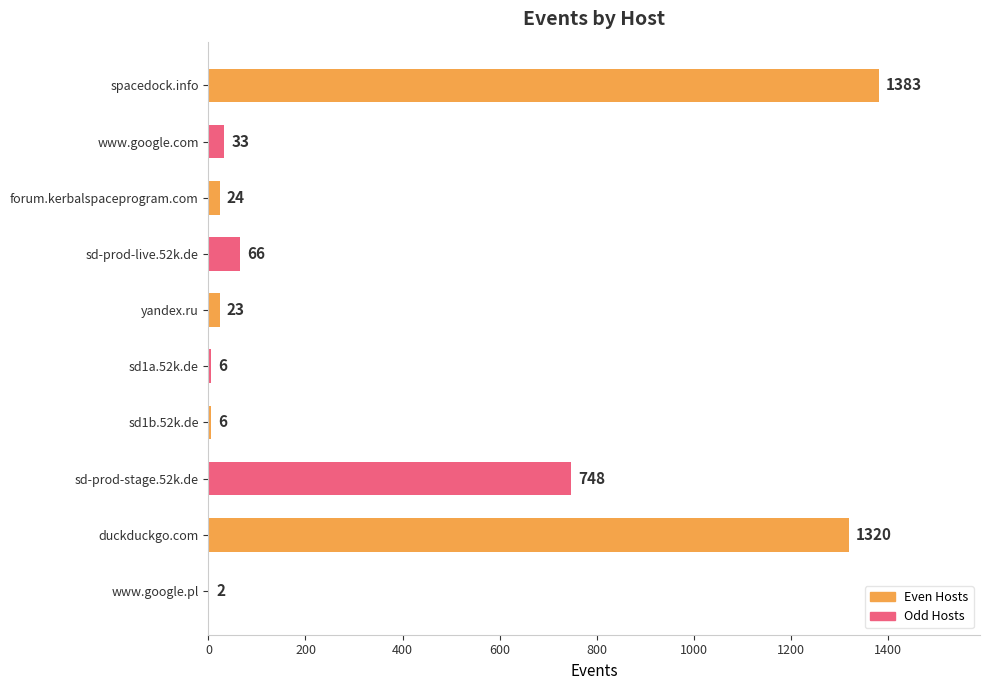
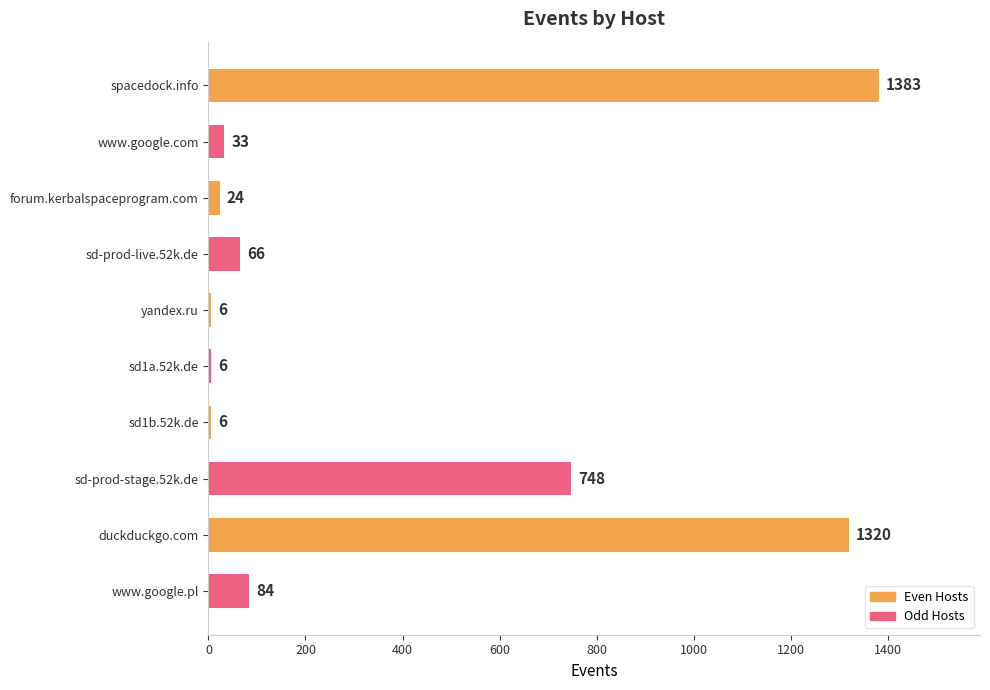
  {
    "spacedock.info": 1383,
    "www.google.com": 33,
    "forum.kerbalspaceprogram.com": 24,
    "sd-prod-live.52k.de": 66,
-   "yandex.ru": 23,
+   "yandex.ru": 6,
    "sd1a.52k.de": 6,
    "sd1b.52k.de": 6,
    "sd-prod-stage.52k.de": 748,
    "duckduckgo.com": 1320,
-   "www.google.pl": 2
+   "www.google.pl": 84
  }
